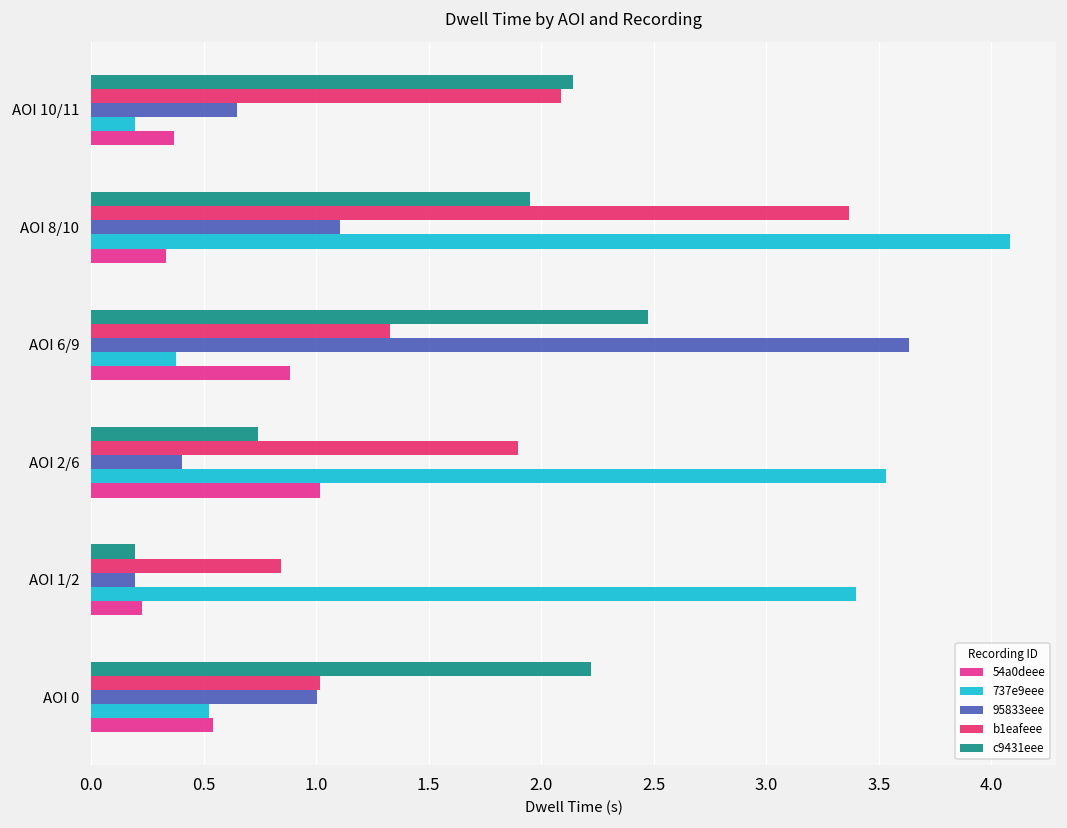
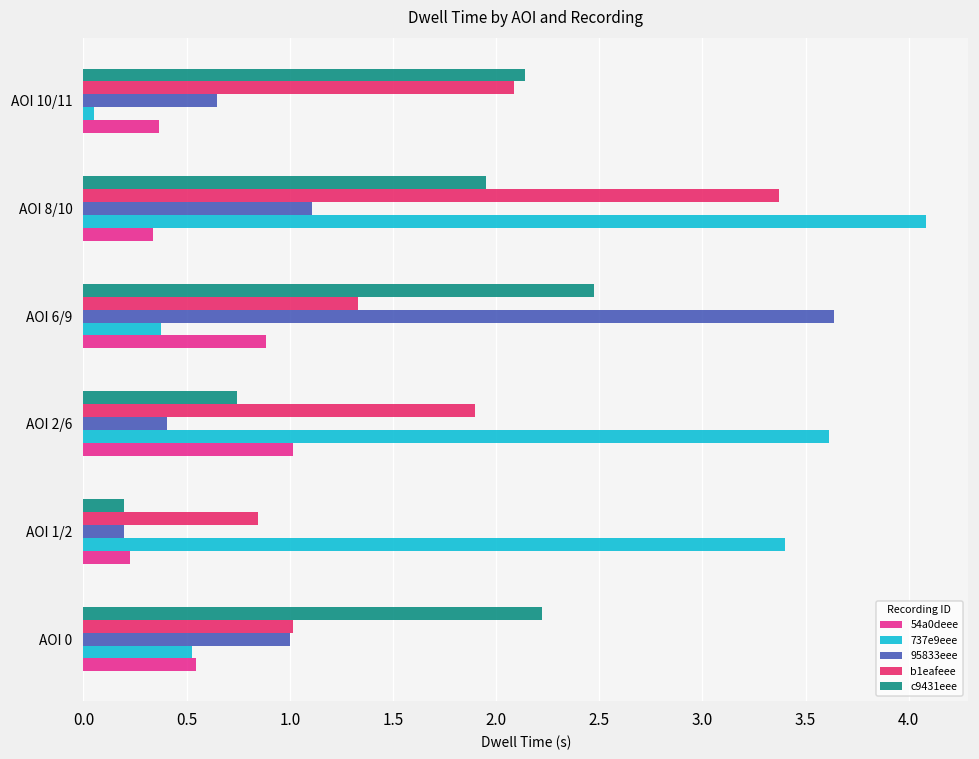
  {
    "737e9eee": {
-     "AOI 10/11": 0.20,
+     "AOI 10/11": 0.05,
      "AOI 8/10": 4.08,
      "AOI 6/9": 0.38,
-     "AOI 2/6": 3.53,
+     "AOI 2/6": 3.61,
      "AOI 1/2": 3.40,
      "AOI 0": 0.53
    },
    "95833eee": {
      "AOI 10/11": 0.65,
      "AOI 8/10": 1.11,
      "AOI 6/9": 3.64,
      "AOI 2/6": 0.40,
      "AOI 1/2": 0.20,
      "AOI 0": 1.00
    },
    "c9431eee": {
      "AOI 10/11": 2.14,
      "AOI 8/10": 1.95,
      "AOI 6/9": 2.47,
      "AOI 2/6": 0.74,
      "AOI 1/2": 0.20,
      "AOI 0": 2.22
    }
  }
